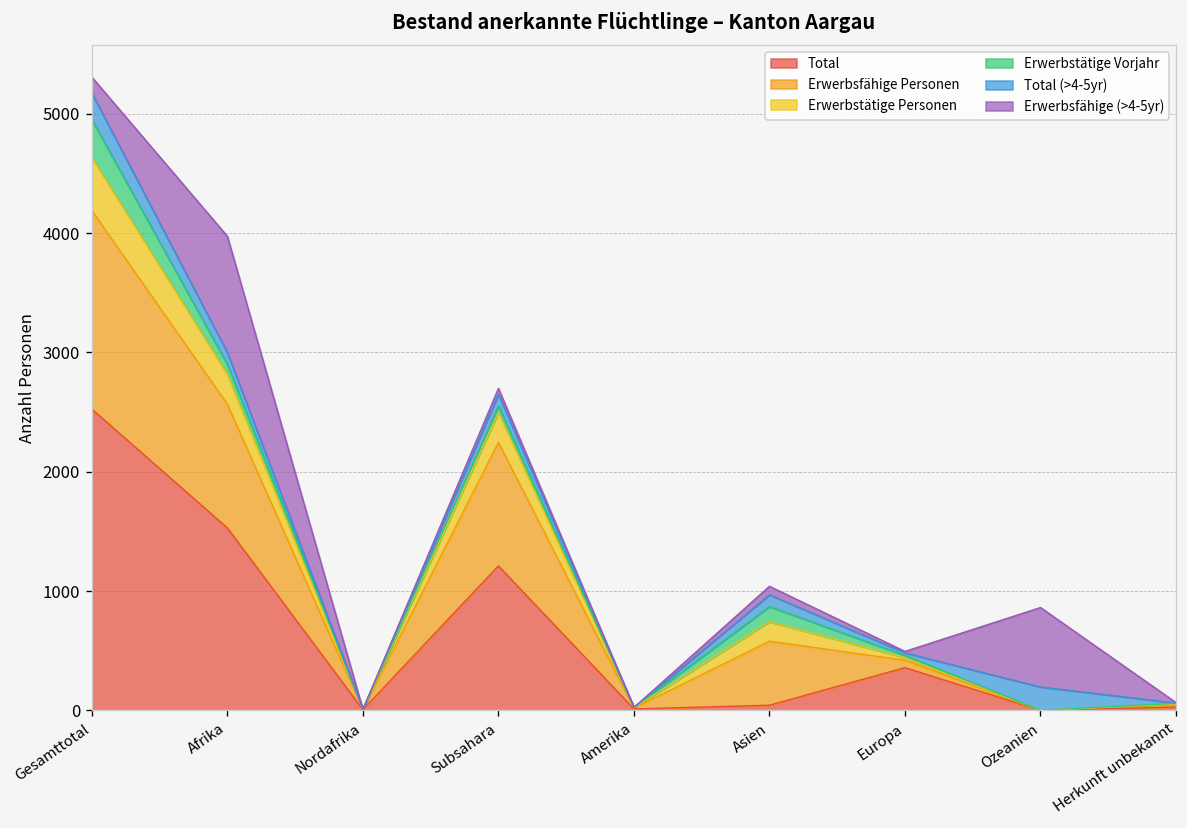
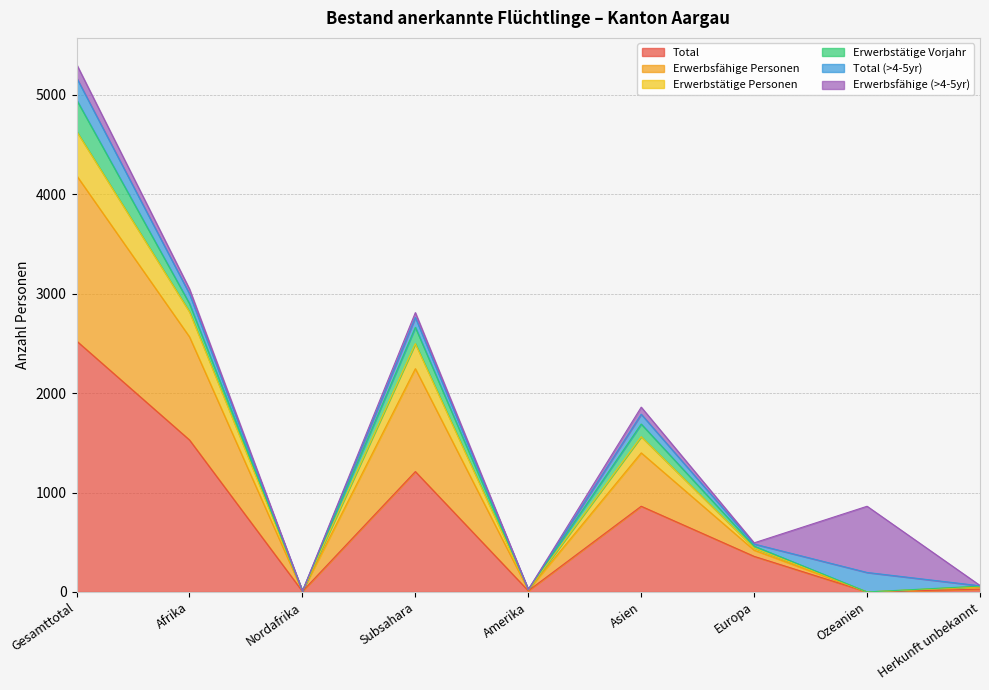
  {
    "Total": {
      "Gesamttotal": 2500,
      "Afrika": 1500,
      "Subsahara": 1200,
-     "Asien": 0,
+     "Asien": 900,
      "Europa": 400
    },
    "Erwerbstätige Vorjahr": {
      "Gesamttotal": 300,
      "Afrika": 100,
-     "Subsahara": 100,
+     "Subsahara": 200,
      "Asien": 100
    },
    "Total (>4-5yr)": {
      "Gesamttotal": 200,
      "Afrika": 100,
      "Subsahara": 100,
      "Asien": 100,
      "Ozeanien": 200
    },
    "Erwerbsfähige (>4-5yr)": {
      "Gesamttotal": 100,
-     "Afrika": 1000,
+     "Afrika": 0,
      "Subsahara": 0,
      "Asien": 100,
      "Ozeanien": 700
    }
  }
